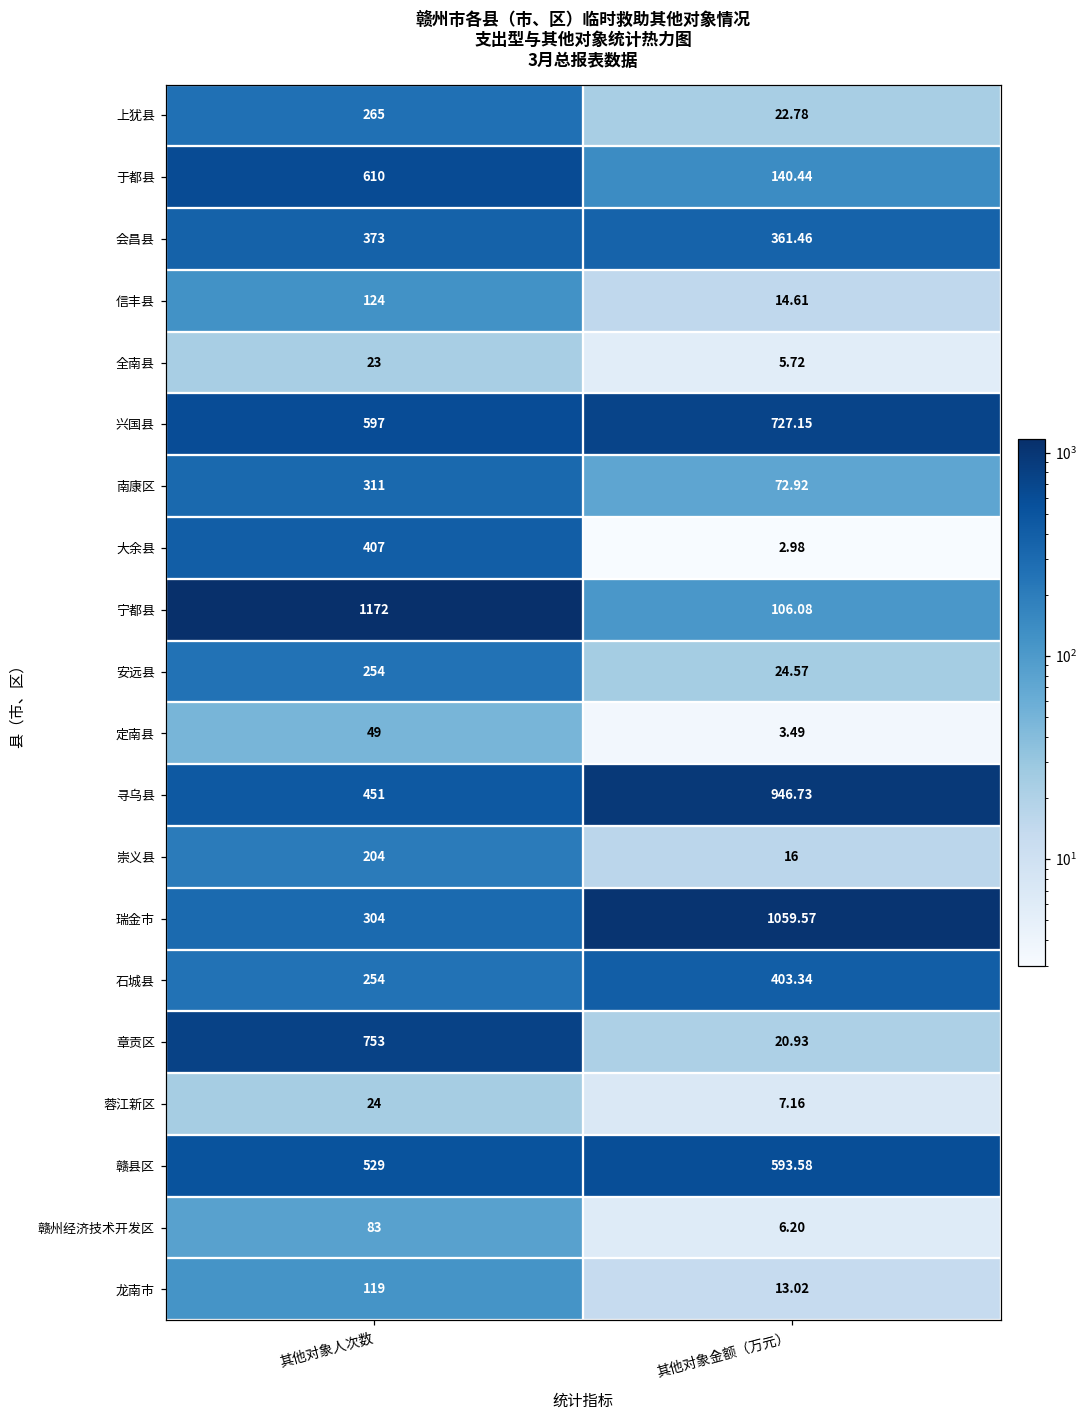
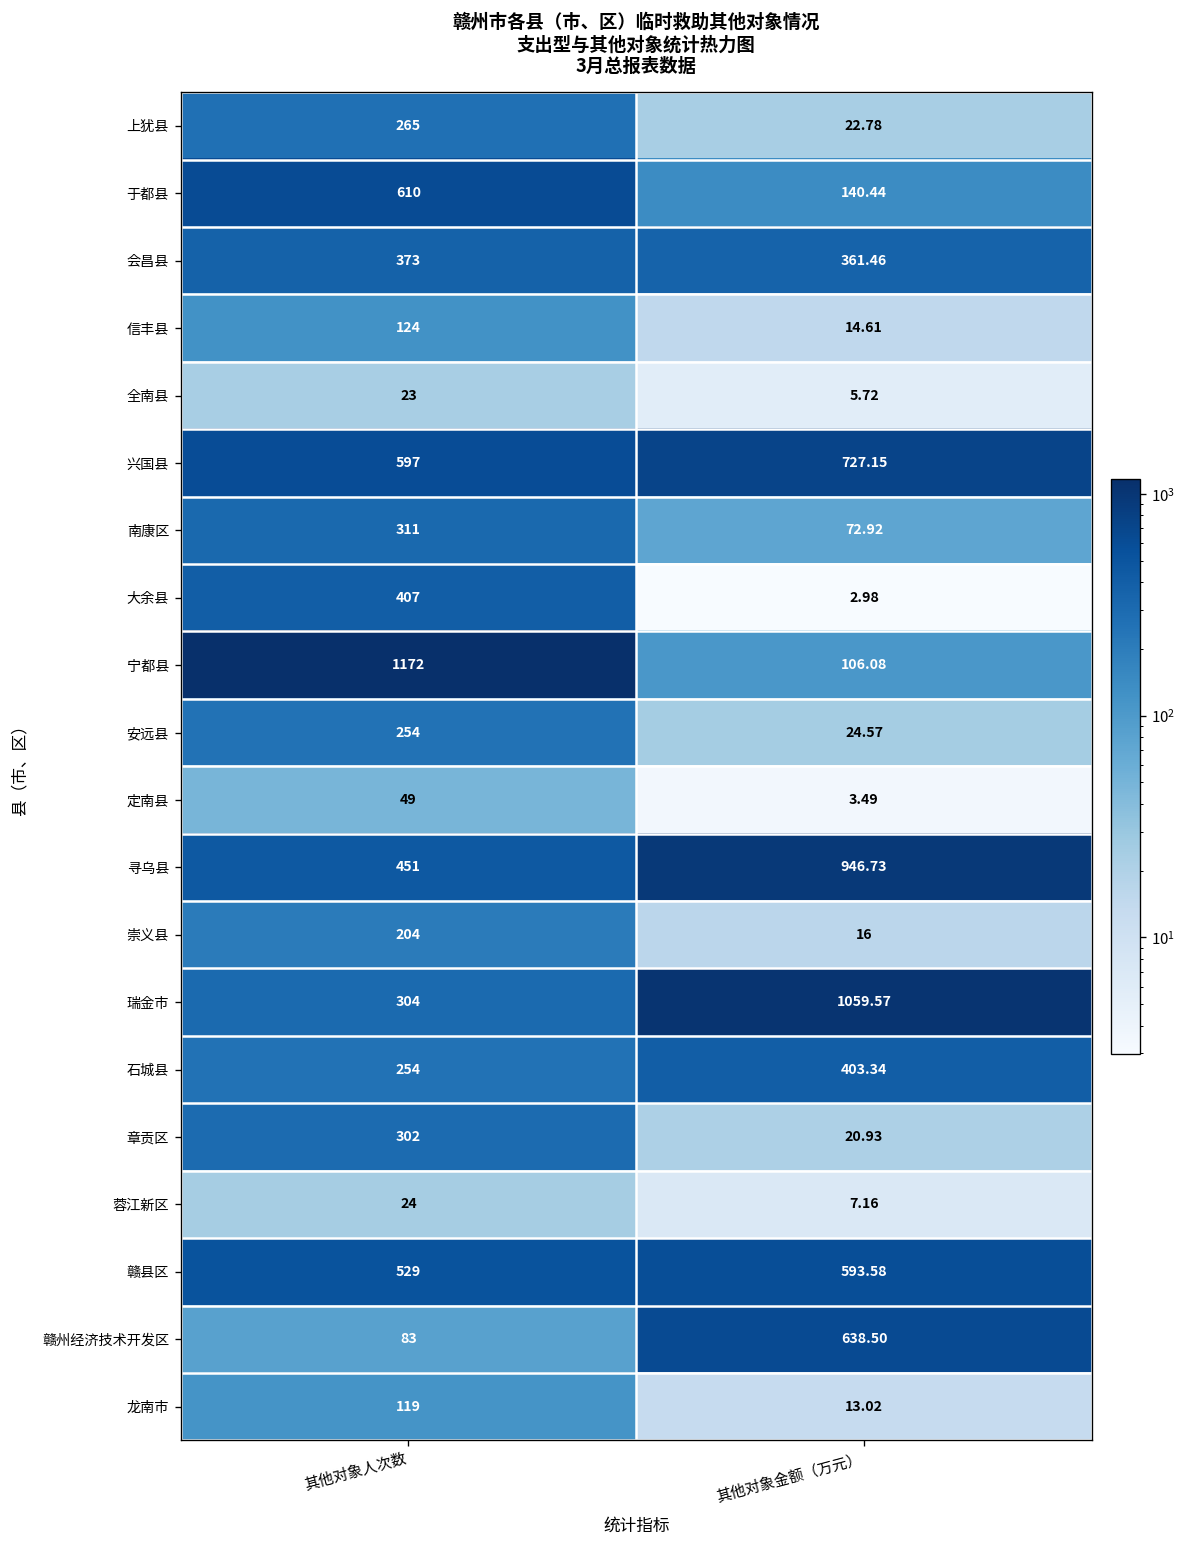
  {
    "上犹县": {
      "其他对象人次数": 265,
      "其他对象金额（万元）": 22.78
    },
    "于都县": {
      "其他对象人次数": 610,
      "其他对象金额（万元）": 140.44
    },
    "会昌县": {
      "其他对象人次数": 373,
      "其他对象金额（万元）": 361.46
    },
    "信丰县": {
      "其他对象人次数": 124,
      "其他对象金额（万元）": 14.61
    },
    "全南县": {
      "其他对象人次数": 23,
      "其他对象金额（万元）": 5.72
    },
    "兴国县": {
      "其他对象人次数": 597,
      "其他对象金额（万元）": 727.15
    },
    "南康区": {
      "其他对象人次数": 311,
      "其他对象金额（万元）": 72.92
    },
    "大余县": {
      "其他对象人次数": 407,
      "其他对象金额（万元）": 2.98
    },
    "宁都县": {
      "其他对象人次数": 1172,
      "其他对象金额（万元）": 106.08
    },
    "安远县": {
      "其他对象人次数": 254,
      "其他对象金额（万元）": 24.57
    },
    "定南县": {
      "其他对象人次数": 49,
      "其他对象金额（万元）": 3.49
    },
    "寻乌县": {
      "其他对象人次数": 451,
      "其他对象金额（万元）": 946.73
    },
    "崇义县": {
      "其他对象人次数": 204,
      "其他对象金额（万元）": 16
    },
    "瑞金市": {
      "其他对象人次数": 304,
      "其他对象金额（万元）": 1059.57
    },
    "石城县": {
      "其他对象人次数": 254,
      "其他对象金额（万元）": 403.34
    },
    "章贡区": {
-     "其他对象人次数": 753,
+     "其他对象人次数": 302,
      "其他对象金额（万元）": 20.93
    },
    "蓉江新区": {
      "其他对象人次数": 24,
      "其他对象金额（万元）": 7.16
    },
    "赣县区": {
      "其他对象人次数": 529,
      "其他对象金额（万元）": 593.58
    },
    "赣州经济技术开发区": {
      "其他对象人次数": 83,
-     "其他对象金额（万元）": 6.20
+     "其他对象金额（万元）": 638.50
    },
    "龙南市": {
      "其他对象人次数": 119,
      "其他对象金额（万元）": 13.02
    }
  }
